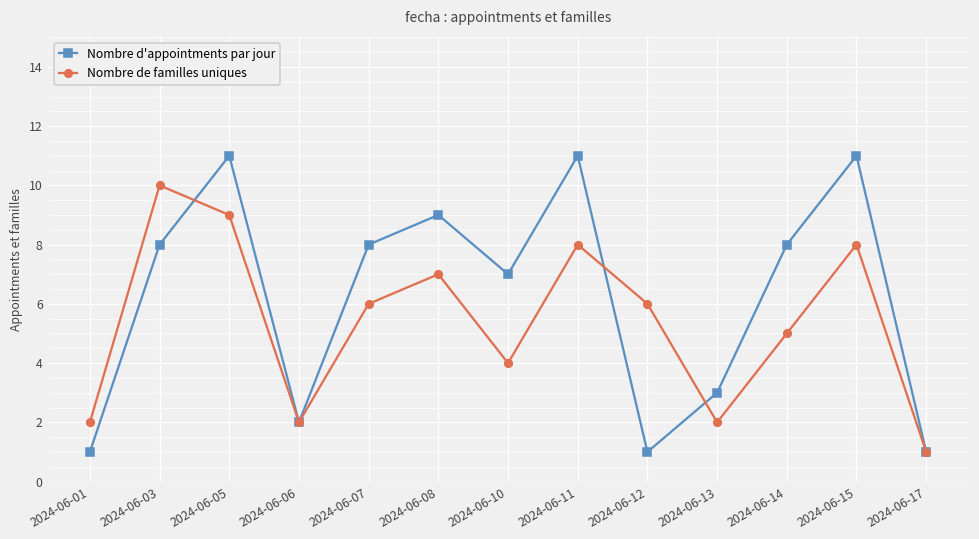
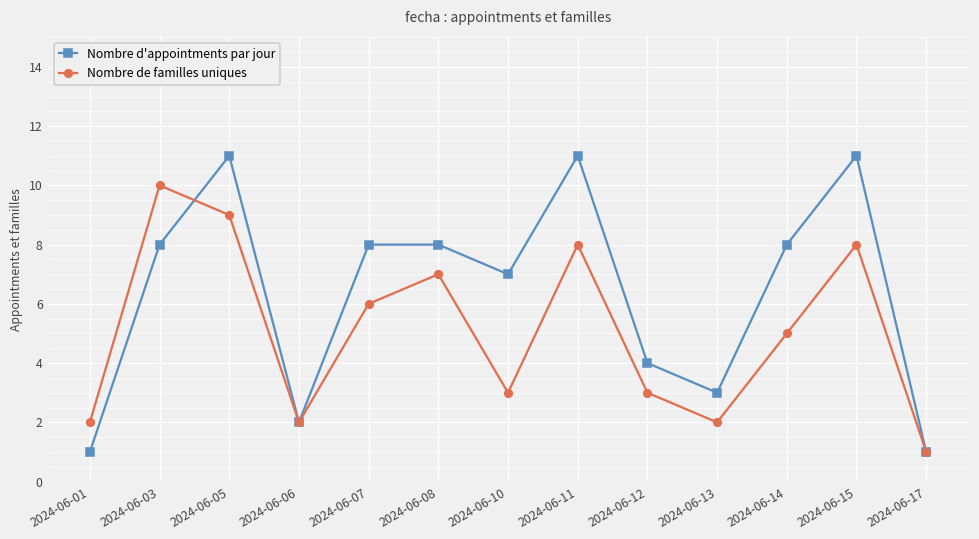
  {
    "Nombre d'appointments par jour": {
      "2024-06-01": 1,
      "2024-06-03": 8,
      "2024-06-05": 11,
      "2024-06-07": 8,
-     "2024-06-08": 9,
+     "2024-06-08": 8,
      "2024-06-10": 7,
      "2024-06-11": 11,
-     "2024-06-12": 1,
+     "2024-06-12": 4,
      "2024-06-13": 3,
      "2024-06-14": 8,
      "2024-06-15": 11
    },
    "Nombre de familles uniques": {
      "2024-06-01": 2,
      "2024-06-03": 10,
      "2024-06-05": 9,
      "2024-06-07": 6,
      "2024-06-08": 7,
-     "2024-06-10": 4,
+     "2024-06-10": 3,
      "2024-06-11": 8,
-     "2024-06-12": 6,
+     "2024-06-12": 3,
      "2024-06-13": 2,
      "2024-06-14": 5,
      "2024-06-15": 8
    }
  }
